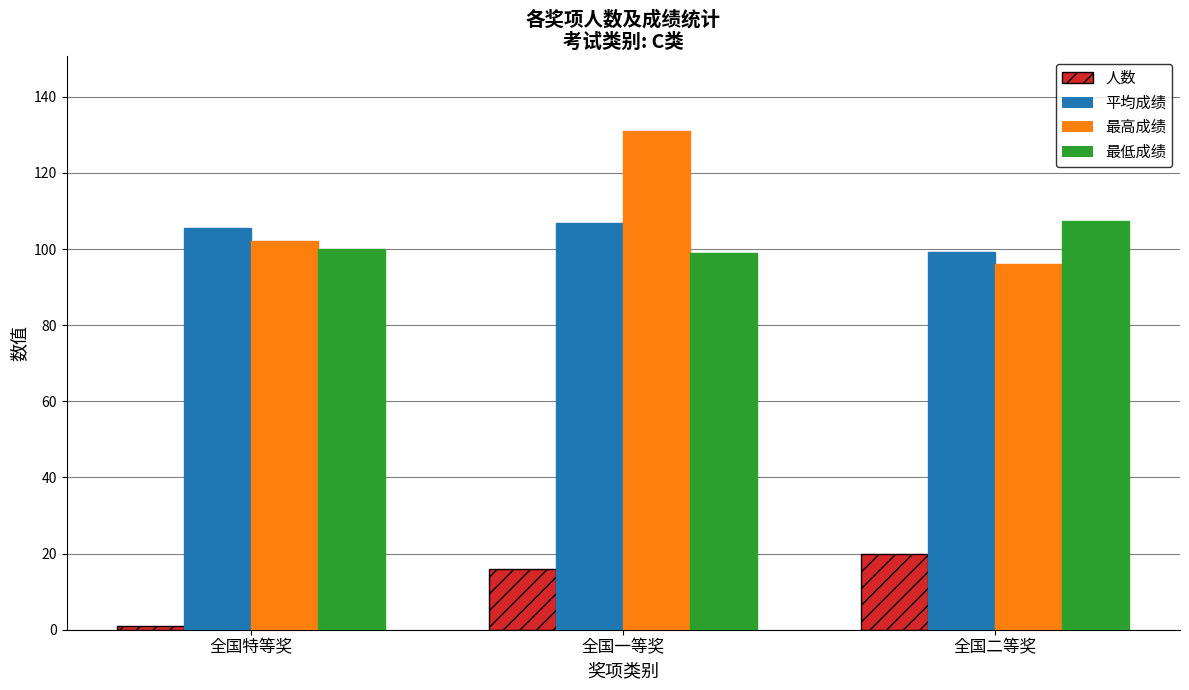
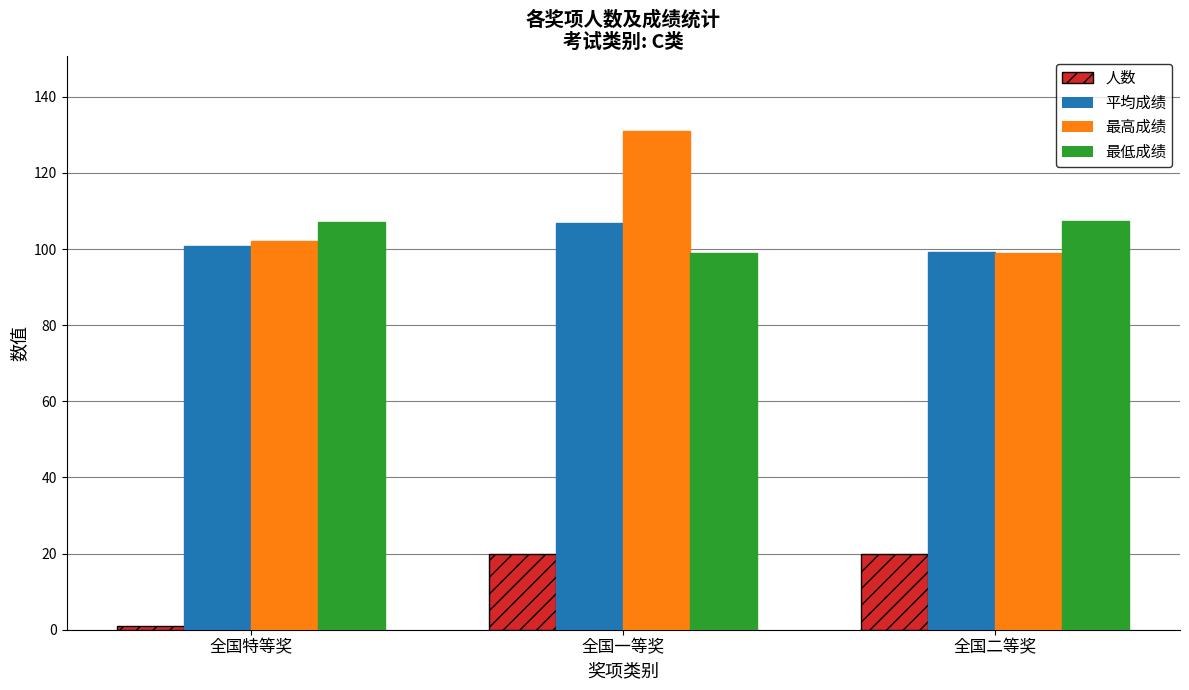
  {
    "人数": {
      "全国特等奖": 1,
-     "全国一等奖": 16,
+     "全国一等奖": 20,
      "全国二等奖": 20
    },
    "平均成绩": {
-     "全国特等奖": 106,
+     "全国特等奖": 101,
      "全国一等奖": 107,
      "全国二等奖": 99
    },
    "最高成绩": {
      "全国特等奖": 102,
      "全国一等奖": 131,
-     "全国二等奖": 96
+     "全国二等奖": 99
    },
    "最低成绩": {
-     "全国特等奖": 100,
+     "全国特等奖": 107,
      "全国一等奖": 99,
      "全国二等奖": 107
    }
  }
